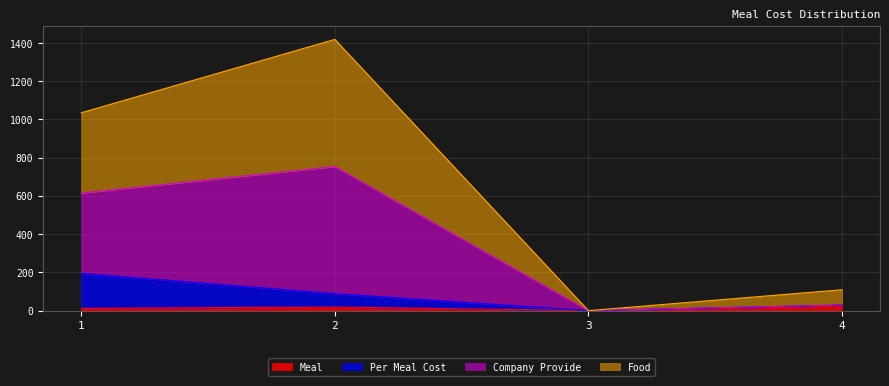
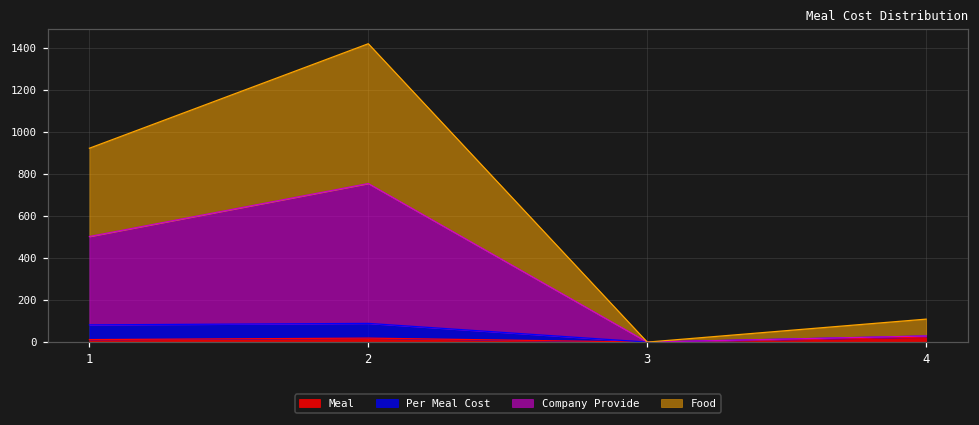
  {
    "Meal": {
      "1": 10,
      "2": 20
    },
    "Per Meal Cost": {
-     "1": 180,
+     "1": 70,
      "2": 70
    },
    "Company Provide": {
      "1": 420,
      "2": 670
    },
    "Food": {
      "1": 420,
      "2": 670,
      "4": 80
    }
  }
